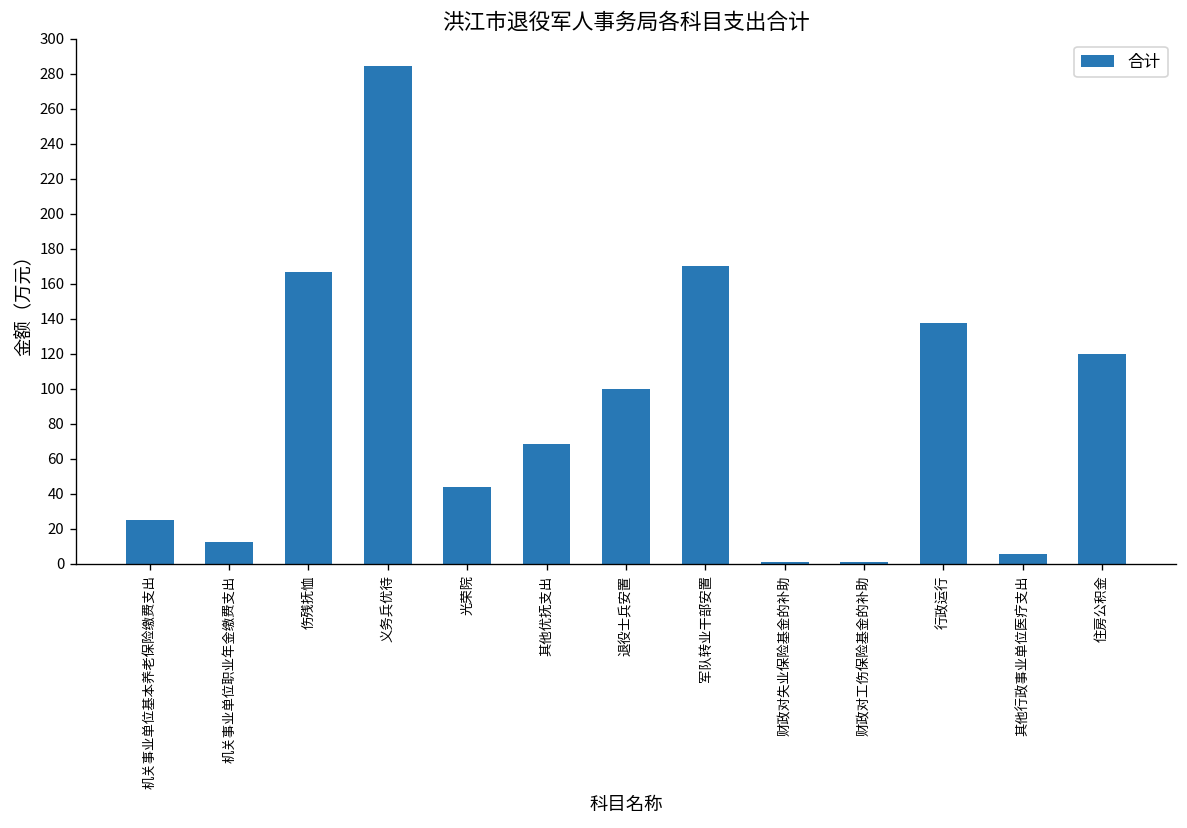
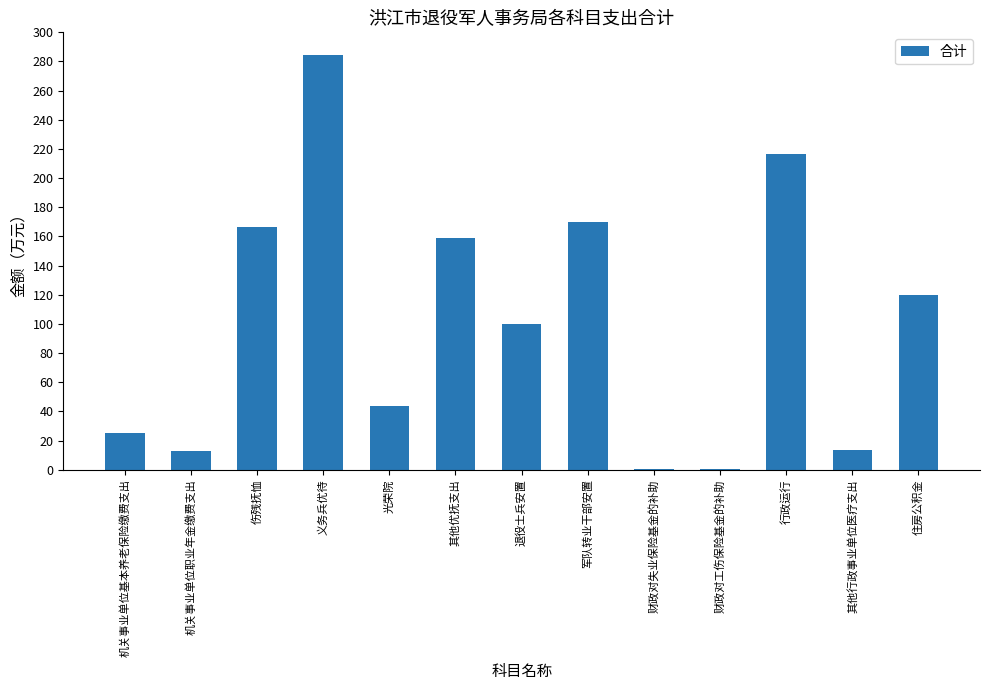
  {
    "机关事业单位基本养老保险缴费支出": 25,
    "机关事业单位职业年金缴费支出": 13,
    "伤残抚恤": 167,
    "义务兵优待": 285,
    "光荣院": 44,
-   "其他优抚支出": 68,
+   "其他优抚支出": 159,
    "退役士兵安置": 100,
    "军队转业干部安置": 170,
-   "行政运行": 138,
-   "其他行政事业单位医疗支出": 6,
+   "行政运行": 217,
+   "其他行政事业单位医疗支出": 13,
    "住房公积金": 120
  }
